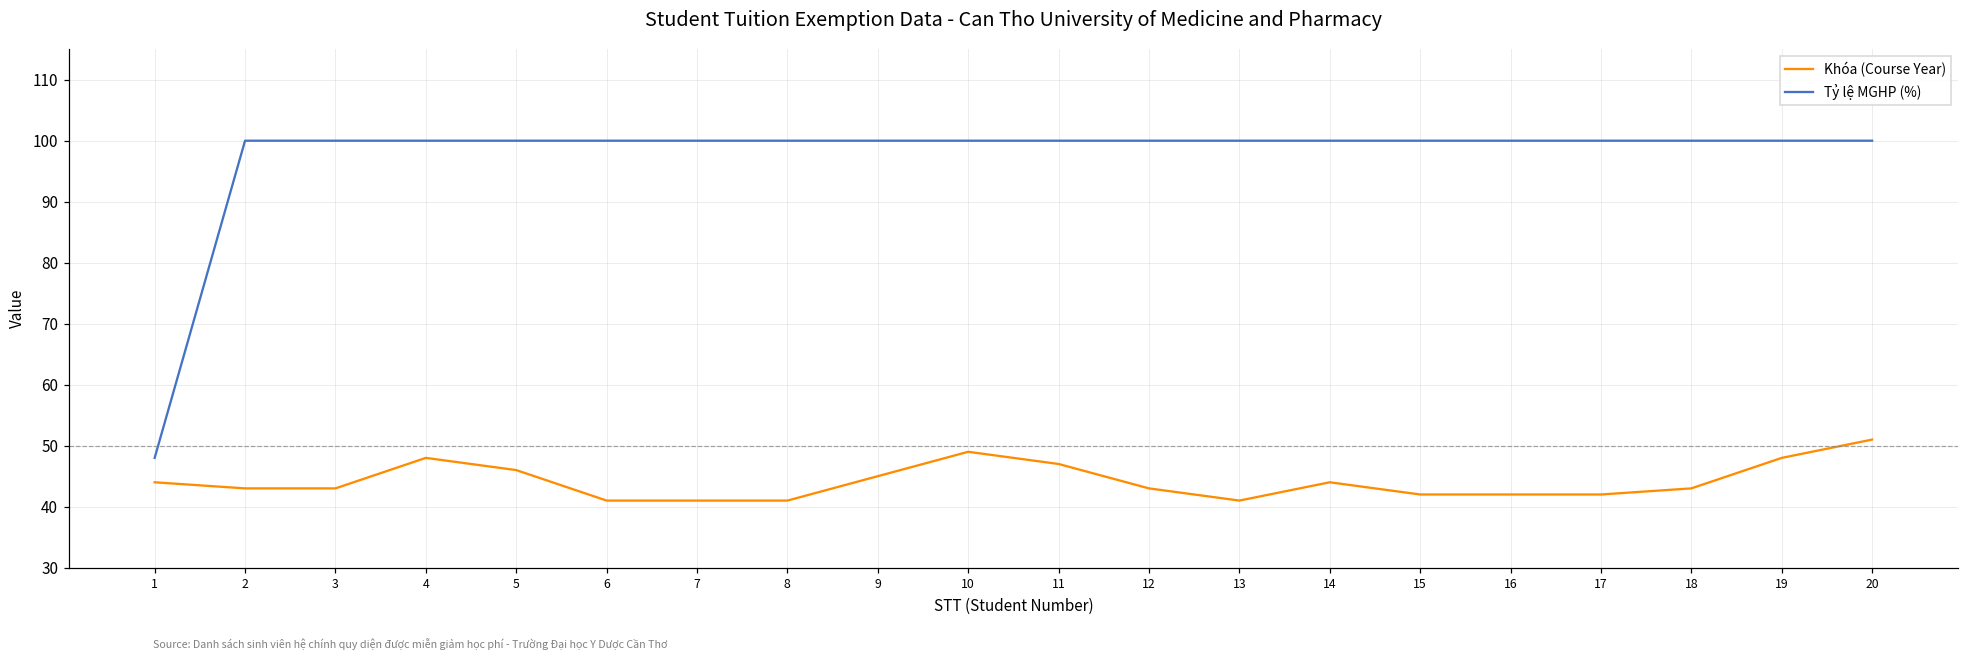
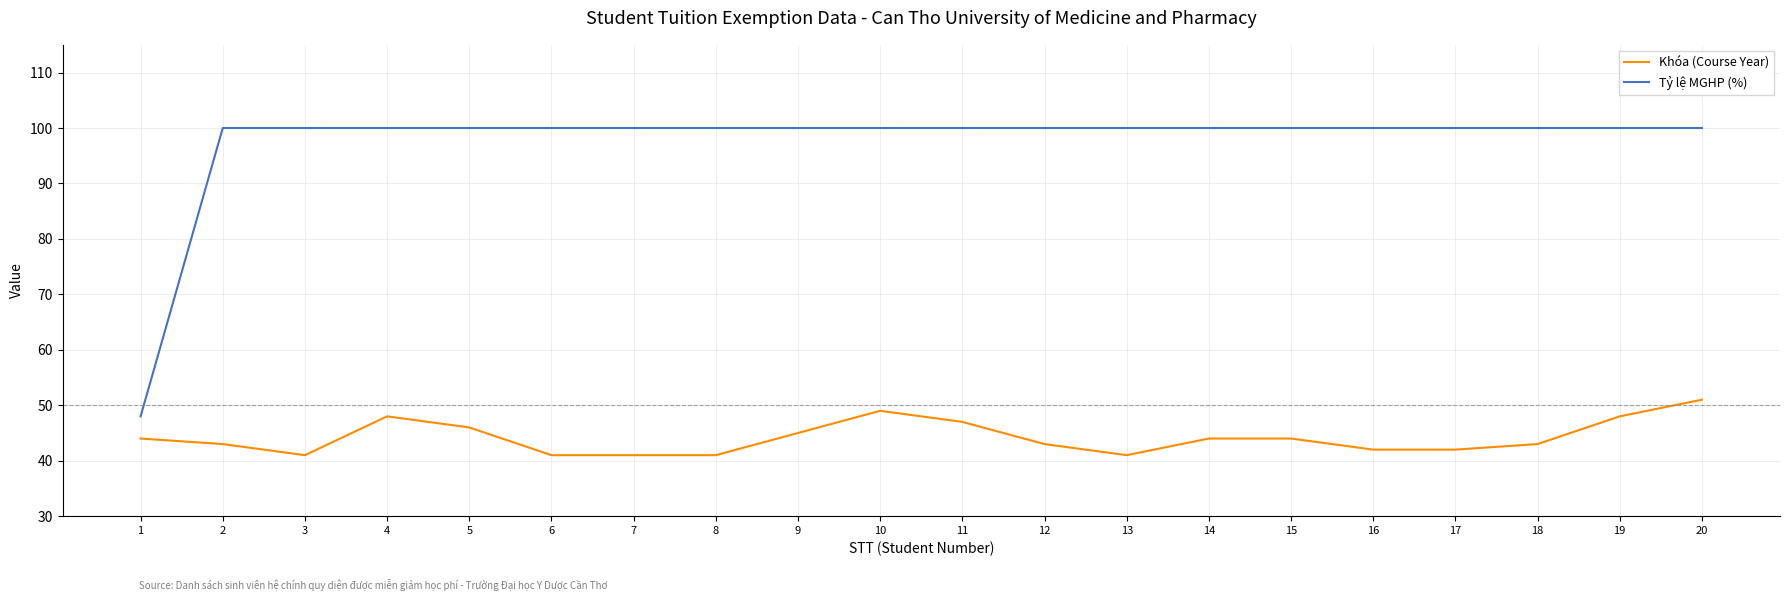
  {
    "Khóa (Course Year)": {
      "1": 44,
      "2": 43,
-     "3": 43,
+     "3": 41,
      "4": 48,
      "5": 46,
      "6": 41,
      "7": 41,
      "8": 41,
      "9": 45,
      "10": 49,
      "11": 47,
      "12": 43,
      "13": 41,
      "14": 44,
-     "15": 42,
+     "15": 44,
      "16": 42,
      "17": 42,
      "18": 43,
      "19": 48,
      "20": 51
    },
    "Tỷ lệ MGHP (%)": {
      "1": 48,
      "2": 100,
      "3": 100,
      "4": 100,
      "5": 100,
      "6": 100,
      "7": 100,
      "8": 100,
      "9": 100,
      "10": 100,
      "11": 100,
      "12": 100,
      "13": 100,
      "14": 100,
      "15": 100,
      "16": 100,
      "17": 100,
      "18": 100,
      "19": 100,
      "20": 100
    }
  }
